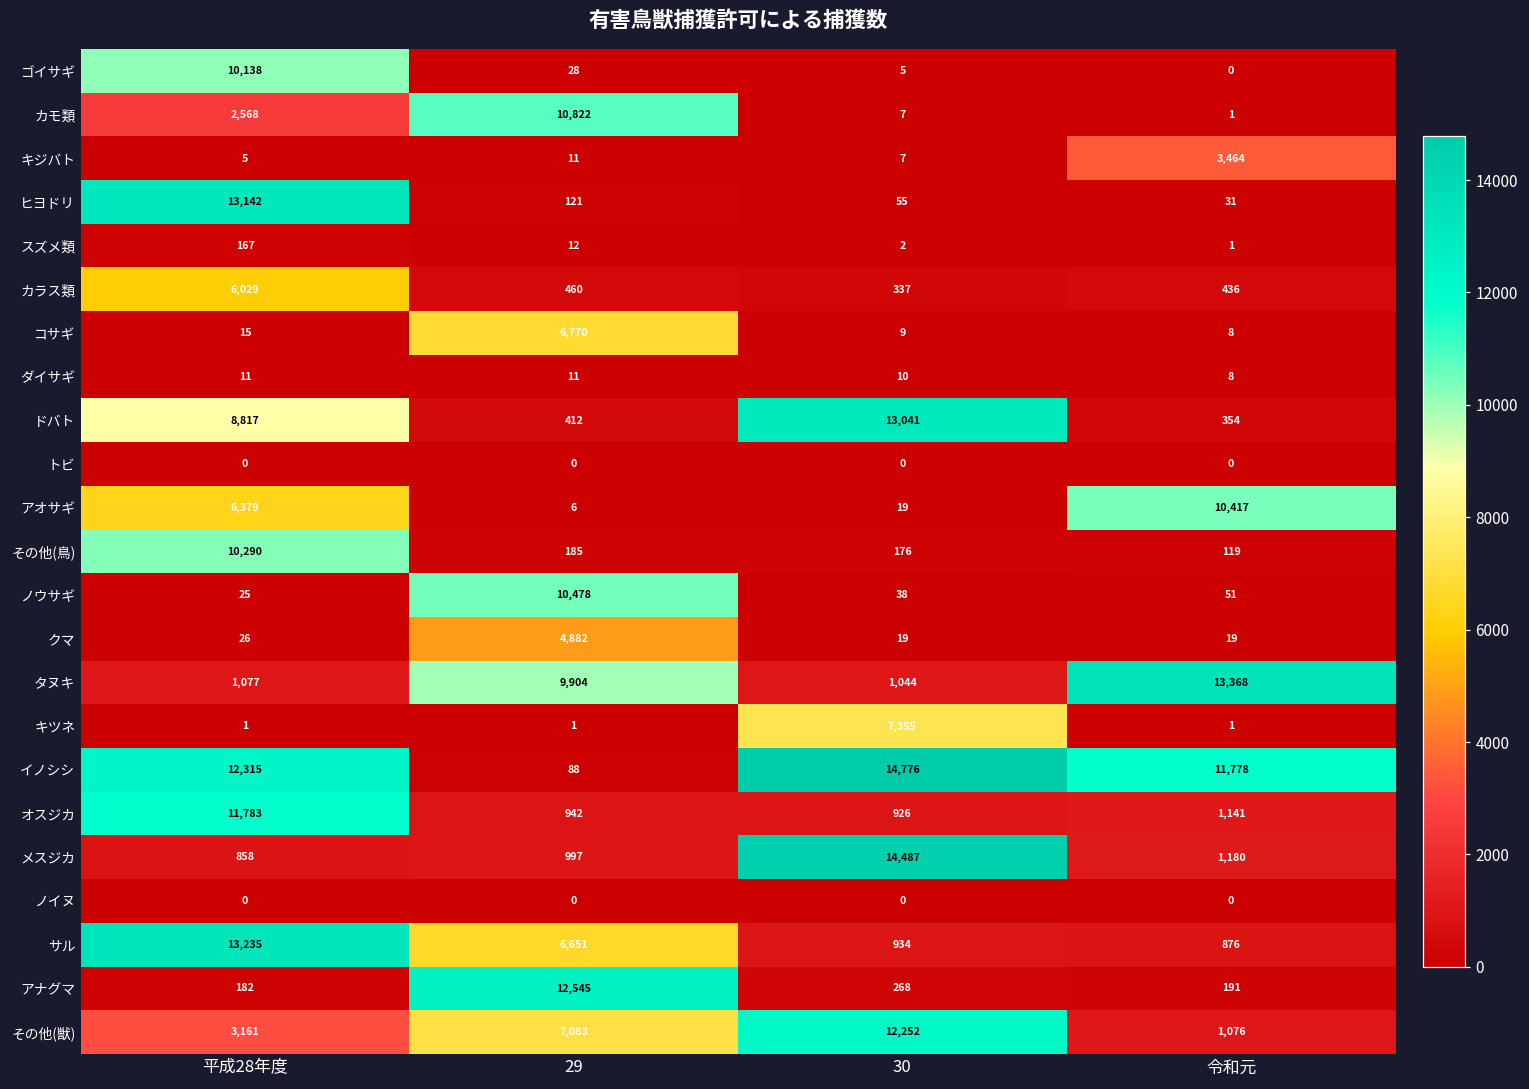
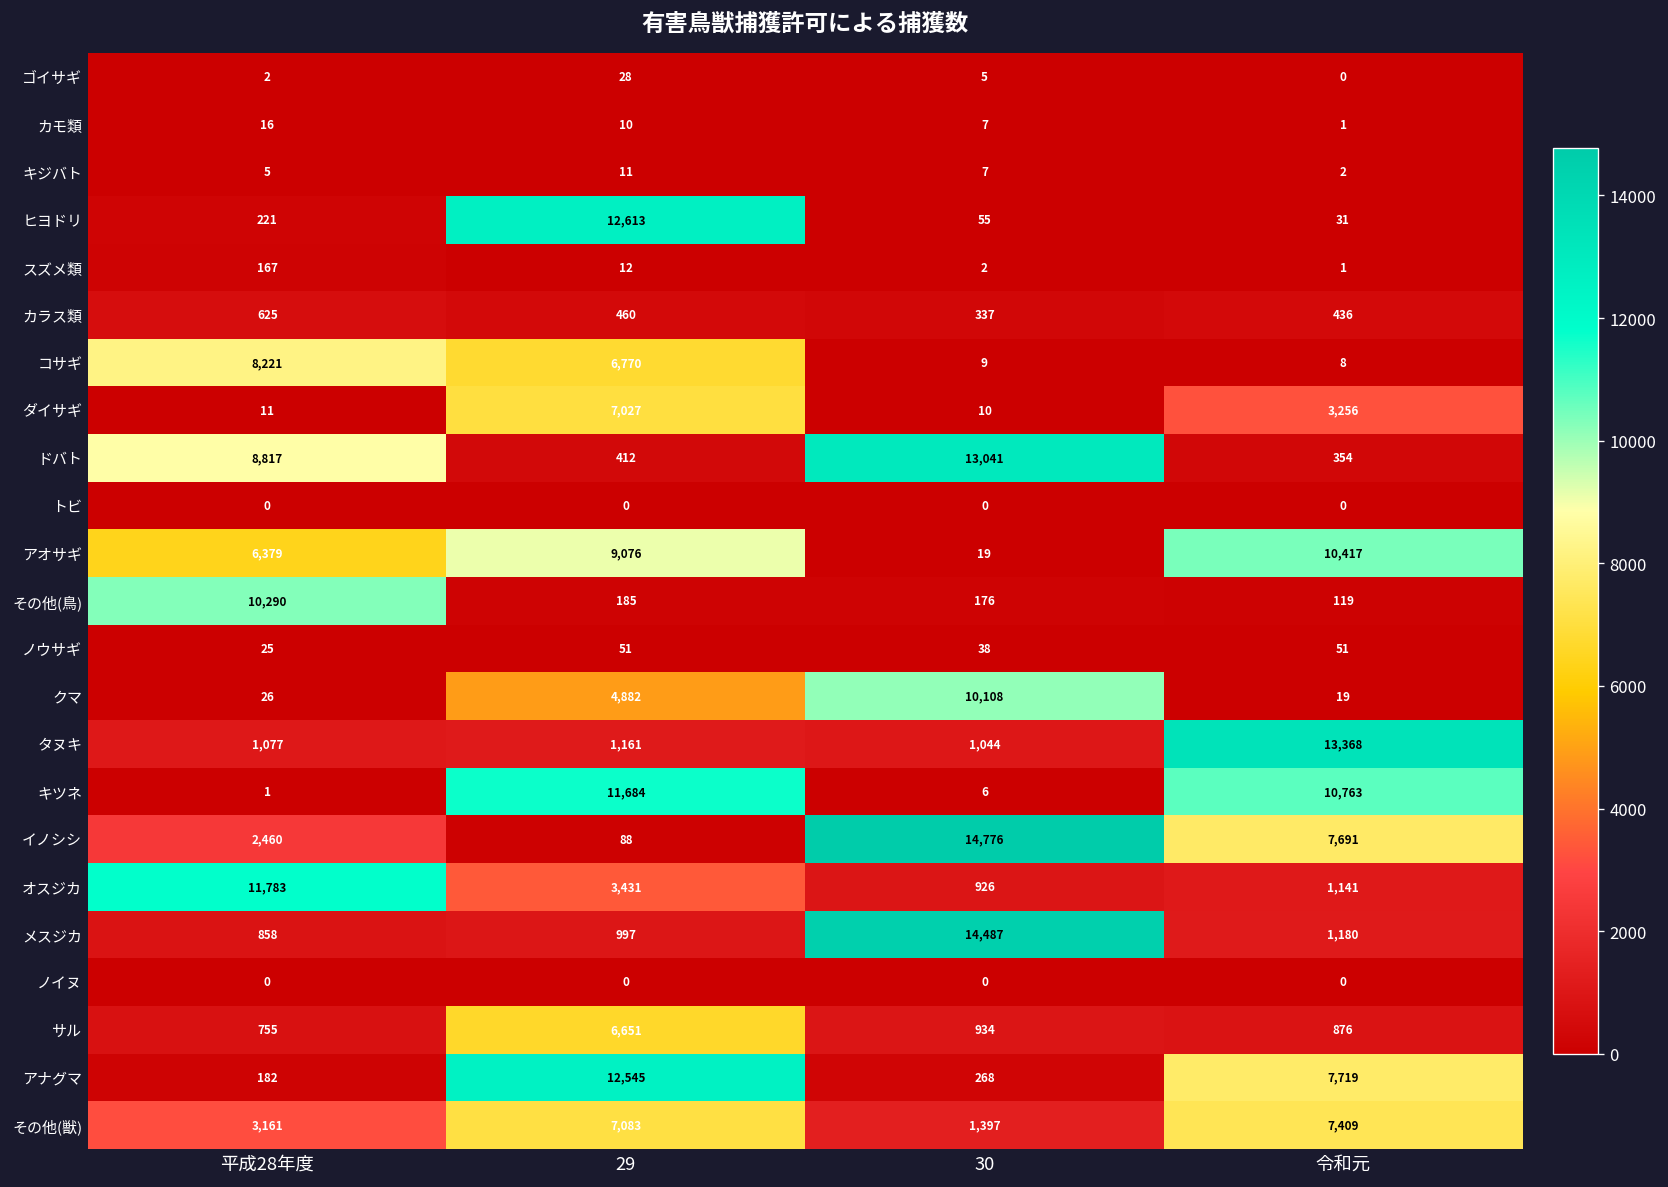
  {
    "ゴイサギ": {
-     "平成28年度": "10,138",
+     "平成28年度": "2",
      "29": "28",
      "30": "5",
      "令和元": "0"
    },
    "カモ類": {
-     "平成28年度": "2,568",
-     "29": "10,822",
+     "平成28年度": "16",
+     "29": "10",
      "30": "7",
      "令和元": "1"
    },
    "キジバト": {
      "平成28年度": "5",
      "29": "11",
      "30": "7",
-     "令和元": "3,464"
+     "令和元": "2"
    },
    "ヒヨドリ": {
-     "平成28年度": "13,142",
-     "29": "121",
+     "平成28年度": "221",
+     "29": "12,613",
      "30": "55",
      "令和元": "31"
    },
    "スズメ類": {
      "平成28年度": "167",
      "29": "12",
      "30": "2",
      "令和元": "1"
    },
    "カラス類": {
-     "平成28年度": "6,029",
+     "平成28年度": "625",
      "29": "460",
      "30": "337",
      "令和元": "436"
    },
    "コサギ": {
-     "平成28年度": "15",
+     "平成28年度": "8,221",
      "29": "6,770",
      "30": "9",
      "令和元": "8"
    },
    "ダイサギ": {
      "平成28年度": "11",
-     "29": "11",
+     "29": "7,027",
      "30": "10",
-     "令和元": "8"
+     "令和元": "3,256"
    },
    "ドバト": {
      "平成28年度": "8,817",
      "29": "412",
      "30": "13,041",
      "令和元": "354"
    },
    "トビ": {
      "平成28年度": "0",
      "29": "0",
      "30": "0",
      "令和元": "0"
    },
    "アオサギ": {
      "平成28年度": "6,379",
-     "29": "6",
+     "29": "9,076",
      "30": "19",
      "令和元": "10,417"
    },
    "その他(鳥)": {
      "平成28年度": "10,290",
      "29": "185",
      "30": "176",
      "令和元": "119"
    },
    "ノウサギ": {
      "平成28年度": "25",
-     "29": "10,478",
+     "29": "51",
      "30": "38",
      "令和元": "51"
    },
    "クマ": {
      "平成28年度": "26",
      "29": "4,882",
-     "30": "19",
+     "30": "10,108",
      "令和元": "19"
    },
    "タヌキ": {
      "平成28年度": "1,077",
-     "29": "9,904",
+     "29": "1,161",
      "30": "1,044",
      "令和元": "13,368"
    },
    "キツネ": {
      "平成28年度": "1",
-     "29": "1",
-     "30": "7,355",
-     "令和元": "1"
+     "29": "11,684",
+     "30": "6",
+     "令和元": "10,763"
    },
    "イノシシ": {
-     "平成28年度": "12,315",
+     "平成28年度": "2,460",
      "29": "88",
      "30": "14,776",
-     "令和元": "11,778"
+     "令和元": "7,691"
    },
    "オスジカ": {
      "平成28年度": "11,783",
-     "29": "942",
+     "29": "3,431",
      "30": "926",
      "令和元": "1,141"
    },
    "メスジカ": {
      "平成28年度": "858",
      "29": "997",
      "30": "14,487",
      "令和元": "1,180"
    },
    "ノイヌ": {
      "平成28年度": "0",
      "29": "0",
      "30": "0",
      "令和元": "0"
    },
    "サル": {
-     "平成28年度": "13,235",
+     "平成28年度": "755",
      "29": "6,651",
      "30": "934",
      "令和元": "876"
    },
    "アナグマ": {
      "平成28年度": "182",
      "29": "12,545",
      "30": "268",
-     "令和元": "191"
+     "令和元": "7,719"
    },
    "その他(獣)": {
      "平成28年度": "3,161",
      "29": "7,083",
-     "30": "12,252",
-     "令和元": "1,076"
+     "30": "1,397",
+     "令和元": "7,409"
    }
  }
